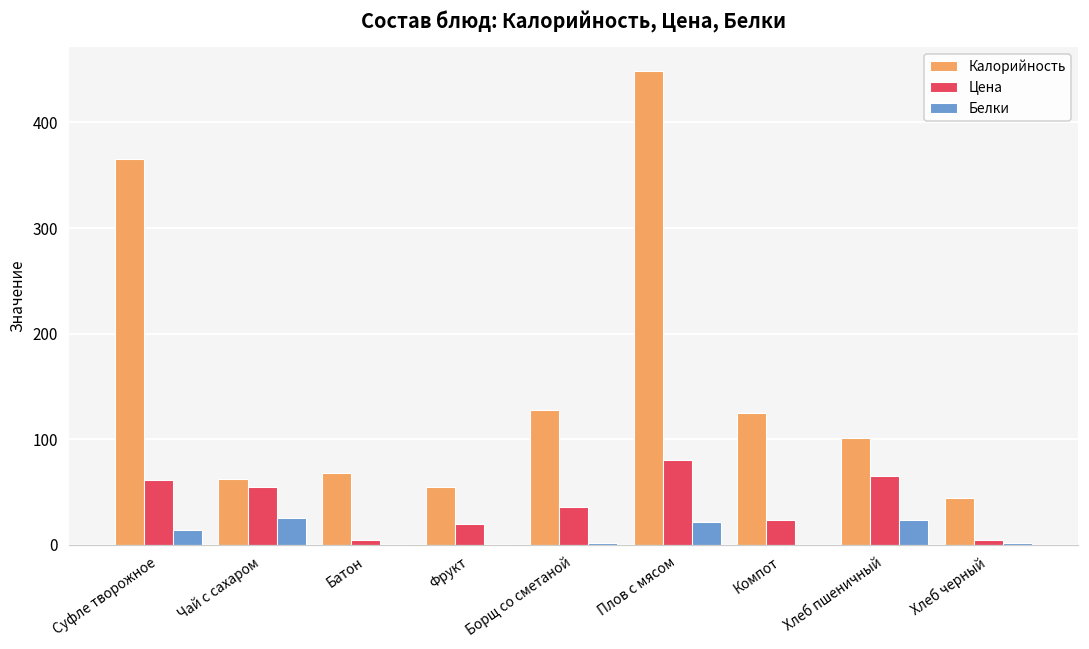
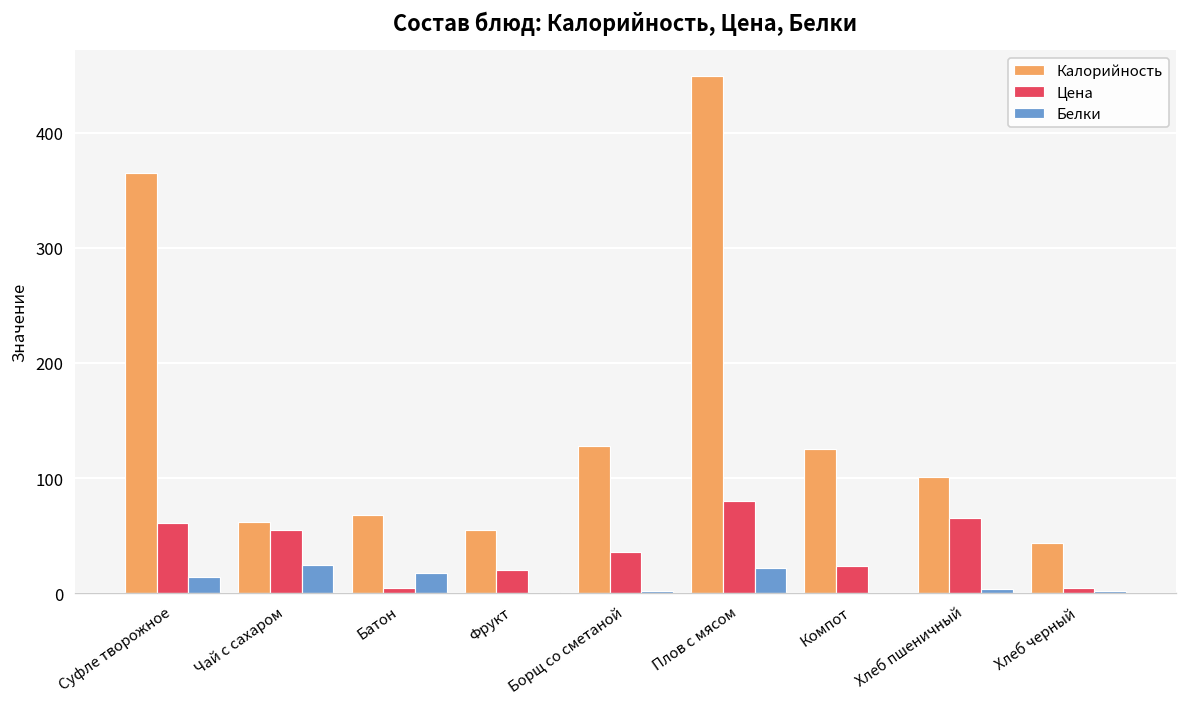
  {
    "Калорийность": {
      "Суфле творожное": 370,
      "Чай с сахаром": 60,
      "Батон": 70,
      "Фрукт": 60,
      "Борщ со сметаной": 130,
      "Плов с мясом": 450,
      "Компот": 130,
      "Хлеб пшеничный": 100,
      "Хлеб черный": 40
    },
    "Цена": {
      "Суфле творожное": 60,
      "Чай с сахаром": 60,
      "Батон": 10,
      "Фрукт": 20,
      "Борщ со сметаной": 40,
      "Плов с мясом": 80,
      "Компот": 20,
      "Хлеб пшеничный": 70,
      "Хлеб черный": 10
    },
    "Белки": {
      "Суфле творожное": 10,
      "Чай с сахаром": 30,
-     "Батон": 0,
+     "Батон": 20,
      "Плов с мясом": 20,
      "Компот": 0,
-     "Хлеб пшеничный": 20
+     "Хлеб пшеничный": 0
    }
  }
